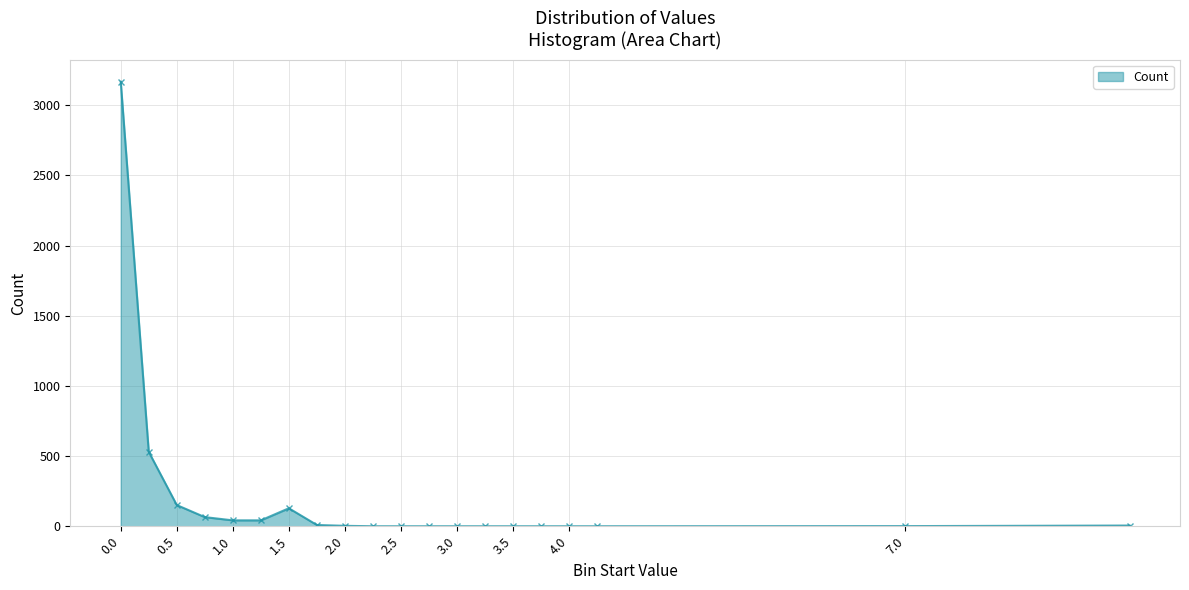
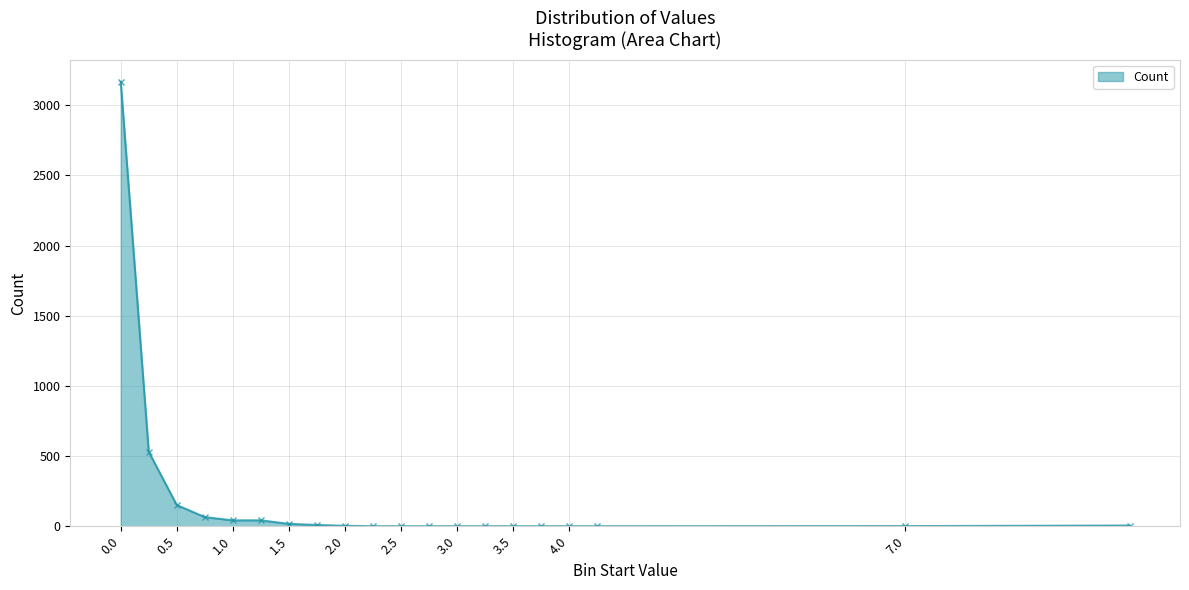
  {
    "0.0": 3170,
    "0.5": 150,
    "1.0": 40,
-   "1.5": 130,
+   "1.5": 20,
    "2.0": 0,
    "2.5": 0,
    "3.0": 0,
    "3.5": 0,
    "4.0": 0,
    "7.0": 0
  }
